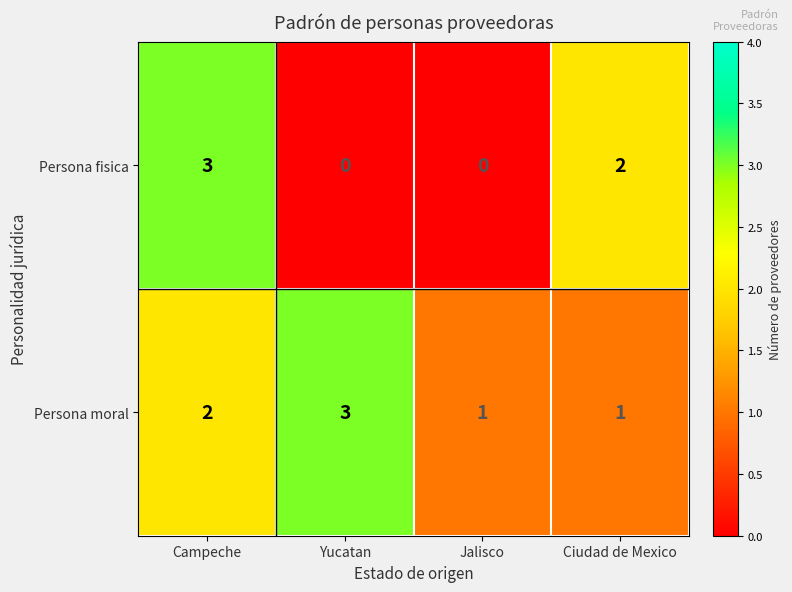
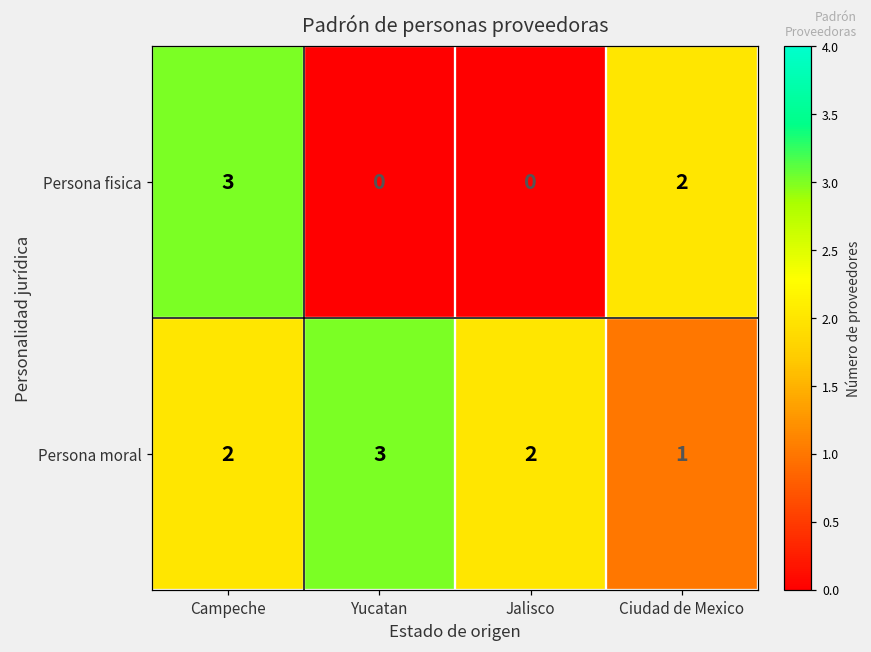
  {
    "Persona fisica": {
      "Campeche": 3,
      "Yucatan": 0,
      "Jalisco": 0,
      "Ciudad de Mexico": 2
    },
    "Persona moral": {
      "Campeche": 2,
      "Yucatan": 3,
-     "Jalisco": 1,
+     "Jalisco": 2,
      "Ciudad de Mexico": 1
    }
  }
